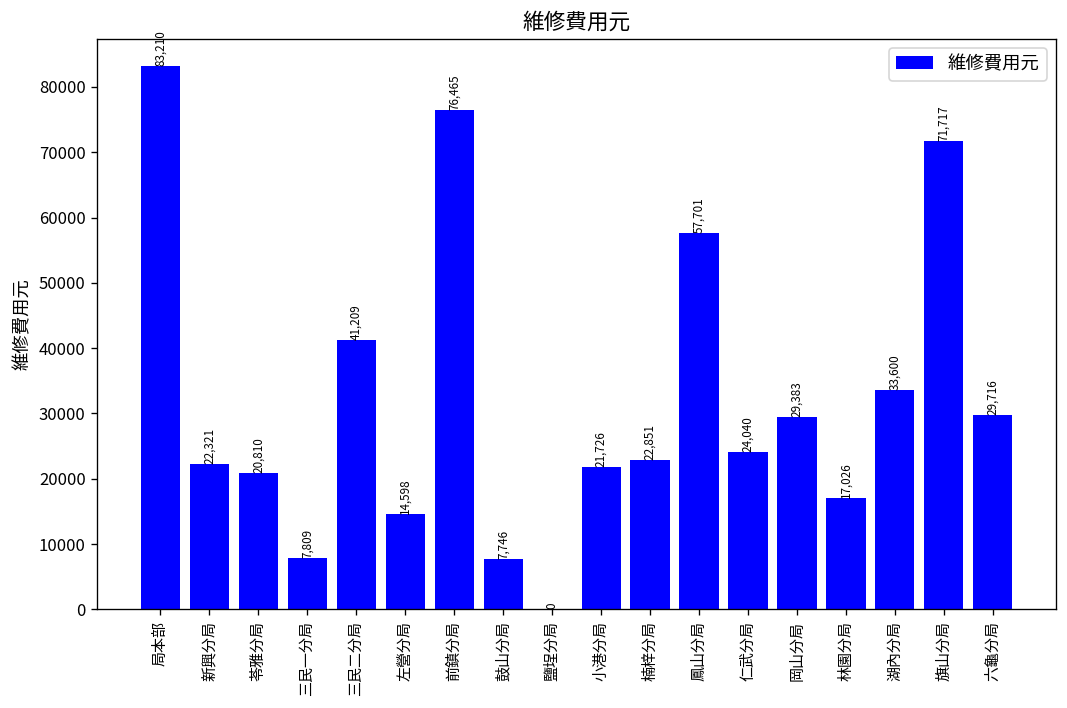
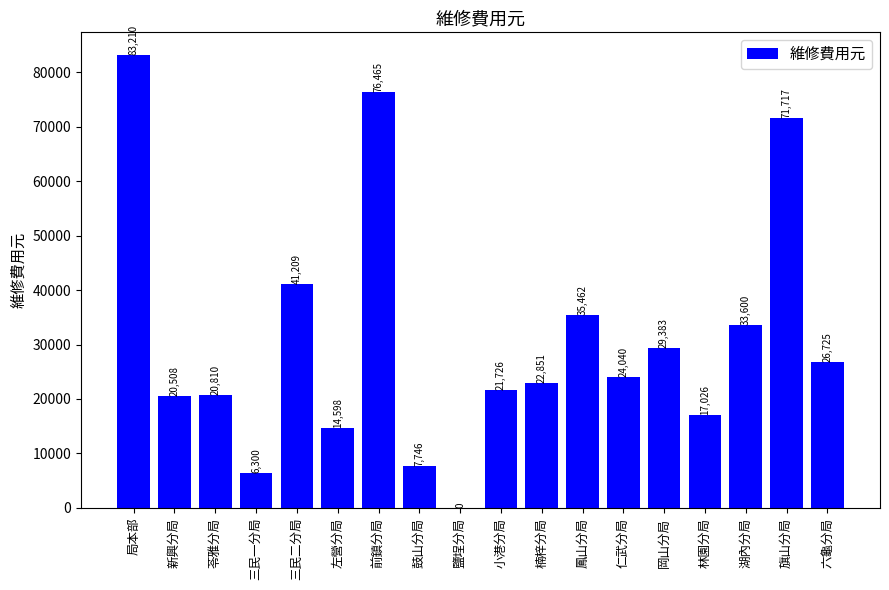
  {
    "局本部": "83,210",
-   "新興分局": "22,321",
+   "新興分局": "20,508",
    "苓雅分局": "20,810",
-   "三民一分局": "7,809",
+   "三民一分局": "6,300",
    "三民二分局": "41,209",
    "左營分局": "14,598",
    "前鎮分局": "76,465",
    "鼓山分局": "7,746",
    "鹽埕分局": "0",
    "小港分局": "21,726",
    "楠梓分局": "22,851",
-   "鳳山分局": "57,701",
+   "鳳山分局": "35,462",
    "仁武分局": "24,040",
    "岡山分局": "29,383",
    "林園分局": "17,026",
    "湖內分局": "33,600",
    "旗山分局": "71,717",
-   "六龜分局": "29,716"
+   "六龜分局": "26,725"
  }
